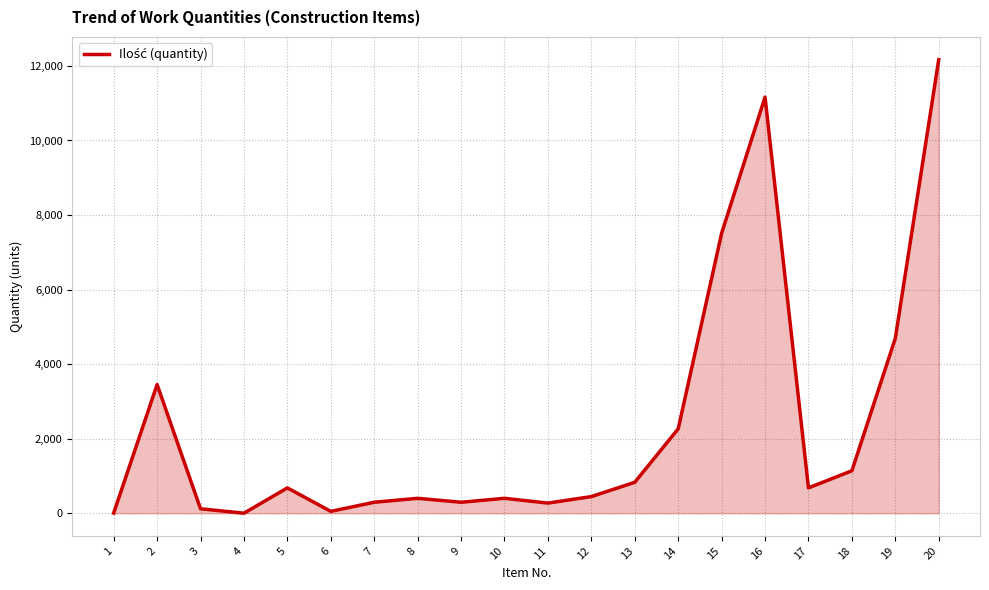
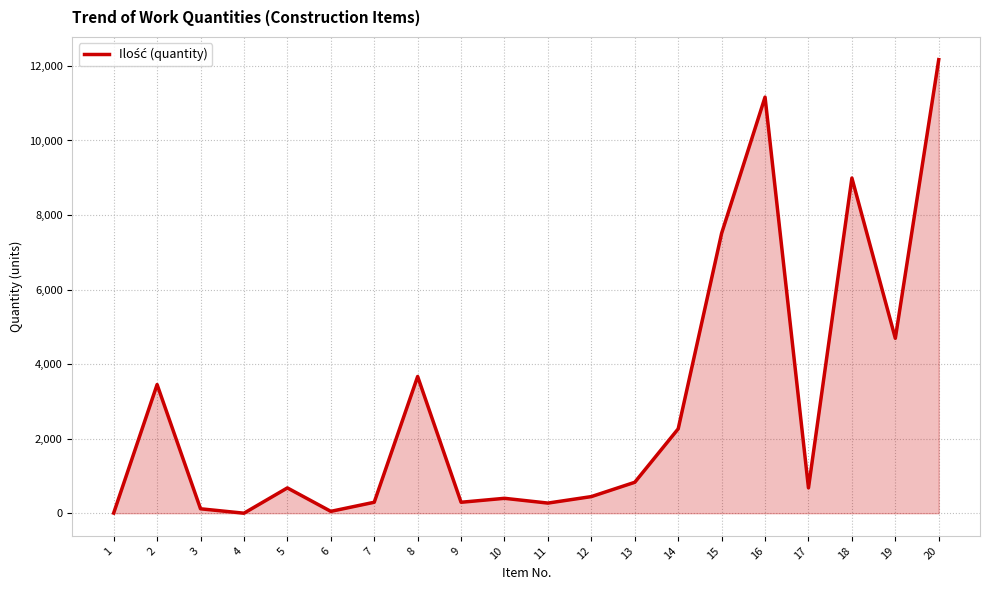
  {
    "1": "0",
    "2": "3,500",
    "3": "100",
    "4": "0",
    "5": "700",
    "6": "100",
    "7": "300",
-   "8": "400",
+   "8": "3,700",
    "9": "300",
    "10": "400",
    "11": "300",
    "12": "400",
    "13": "800",
    "14": "2,300",
    "15": "7,500",
    "16": "11,200",
    "17": "700",
-   "18": "1,100",
+   "18": "9,000",
    "19": "4,700",
    "20": "12,200"
  }
